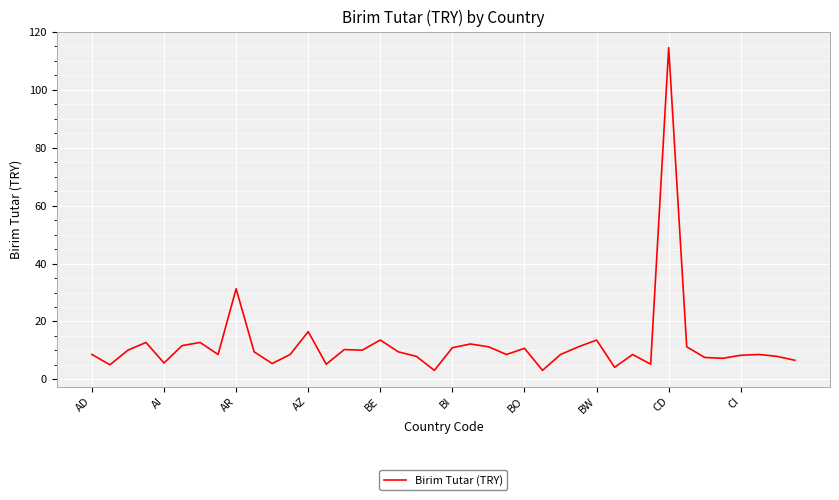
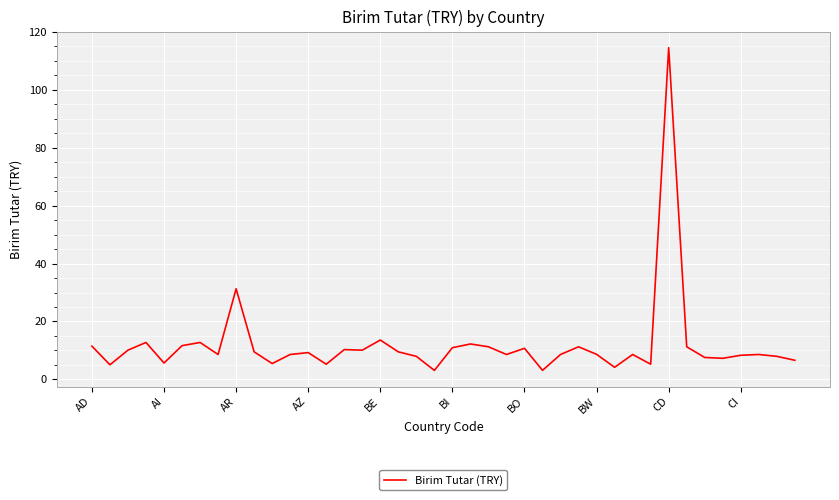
  {
-   "AD": 9,
+   "AD": 11,
    "AI": 6,
    "AR": 31,
-   "AZ": 17,
+   "AZ": 9,
    "BE": 14,
    "BI": 11,
    "BO": 11,
-   "BW": 14,
+   "BW": 9,
    "CD": 115,
    "CI": 8
  }
